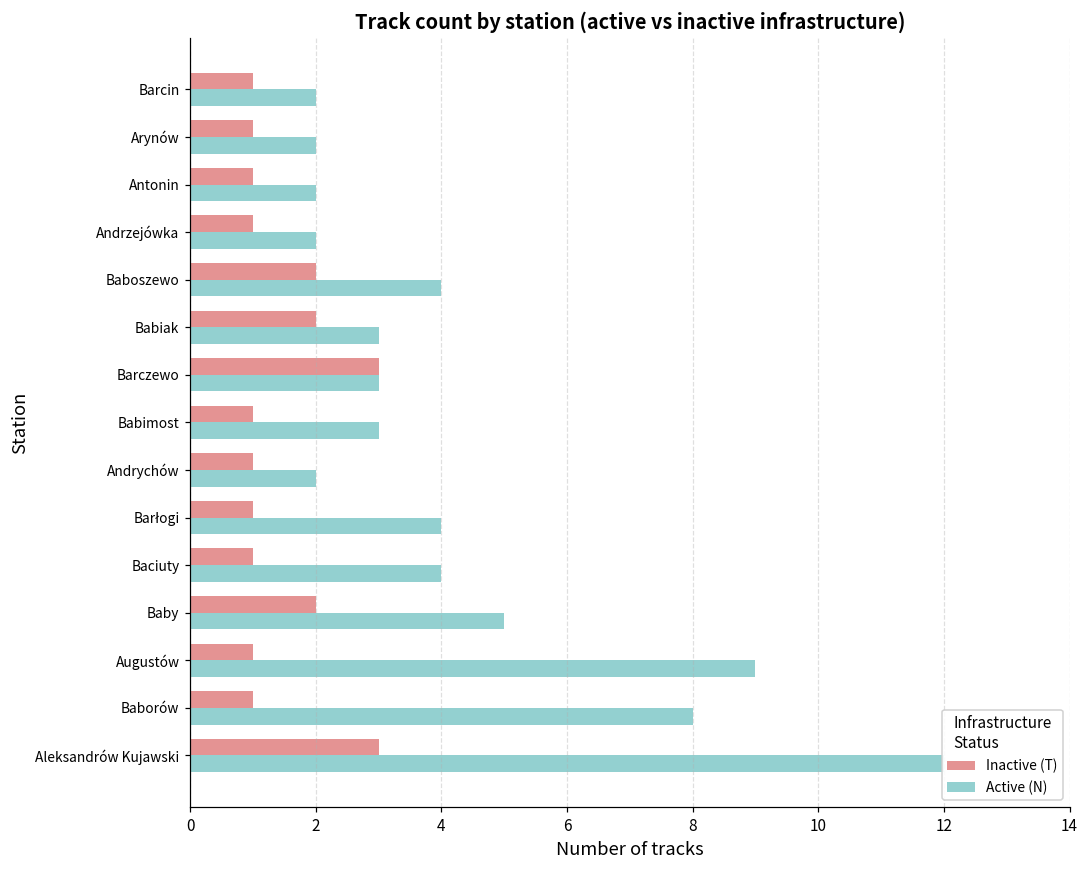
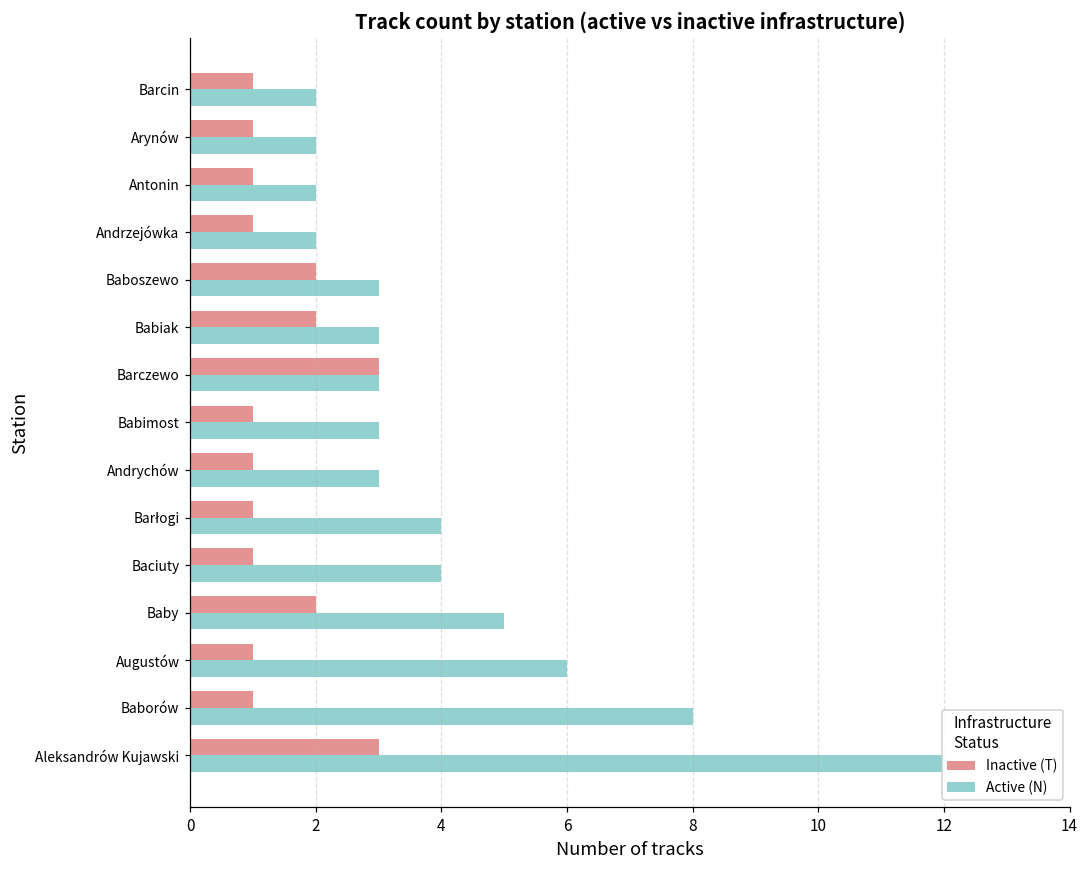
  {
    "Inactive (T)": {
      "Barcin": 1,
      "Arynów": 1,
      "Antonin": 1,
      "Andrzejówka": 1,
      "Baboszewo": 2,
      "Babiak": 2,
      "Barczewo": 3,
      "Babimost": 1,
      "Andrychów": 1,
      "Barłogi": 1,
      "Baciuty": 1,
      "Baby": 2,
      "Augustów": 1,
      "Baborów": 1,
      "Aleksandrów Kujawski": 3
    },
    "Active (N)": {
      "Barcin": 2,
      "Arynów": 2,
      "Antonin": 2,
      "Andrzejówka": 2,
-     "Baboszewo": 4,
+     "Baboszewo": 3,
      "Babiak": 3,
      "Barczewo": 3,
      "Babimost": 3,
-     "Andrychów": 2,
+     "Andrychów": 3,
      "Barłogi": 4,
      "Baciuty": 4,
      "Baby": 5,
-     "Augustów": 9,
+     "Augustów": 6,
      "Baborów": 8
    }
  }
